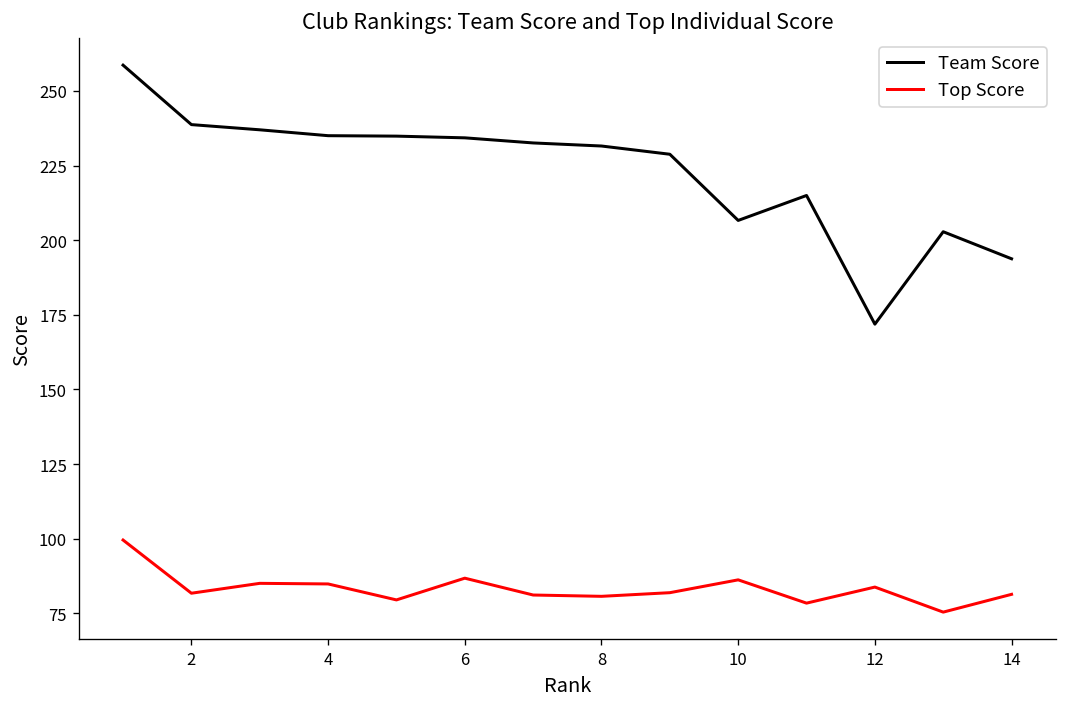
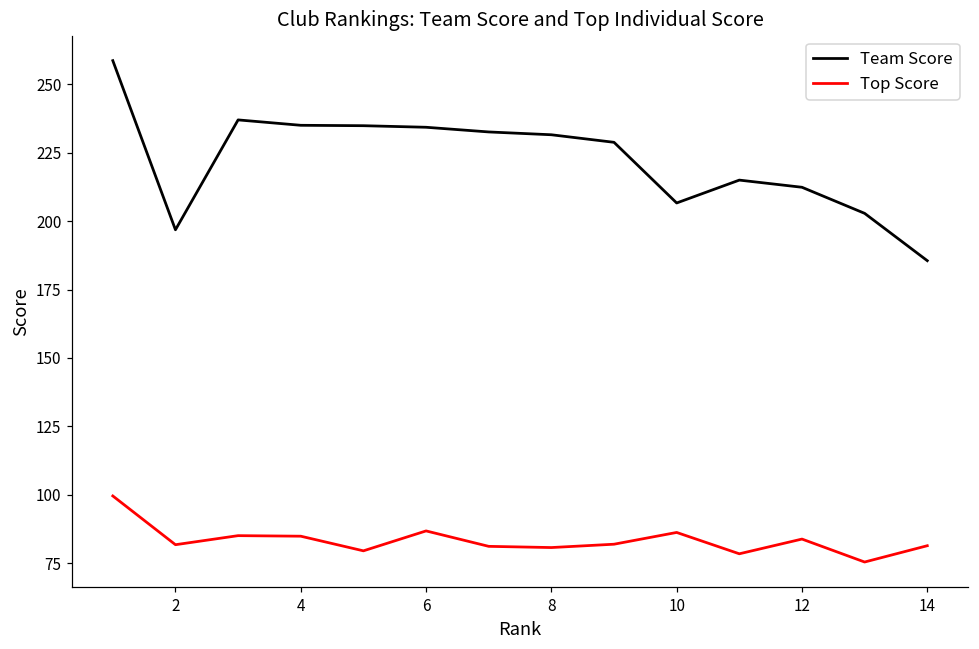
  {
    "Team Score": {
-     "2": 239,
+     "2": 197,
      "4": 235,
      "6": 234,
      "8": 232,
      "10": 207,
-     "12": 172,
-     "14": 194
+     "12": 212,
+     "14": 186
    },
    "Top Score": {
      "2": 82,
      "4": 85,
      "6": 87,
      "8": 81,
      "10": 86,
      "12": 84,
      "14": 81
    }
  }
